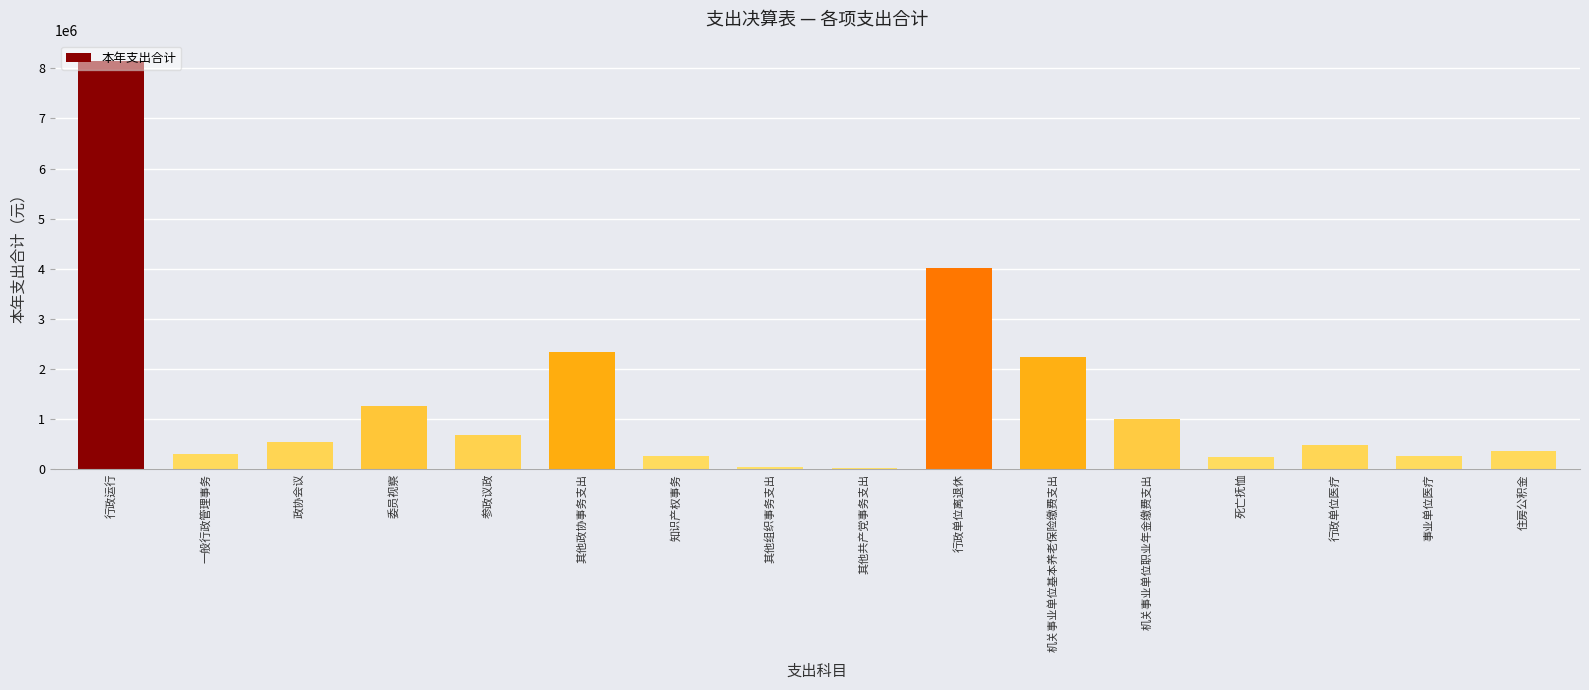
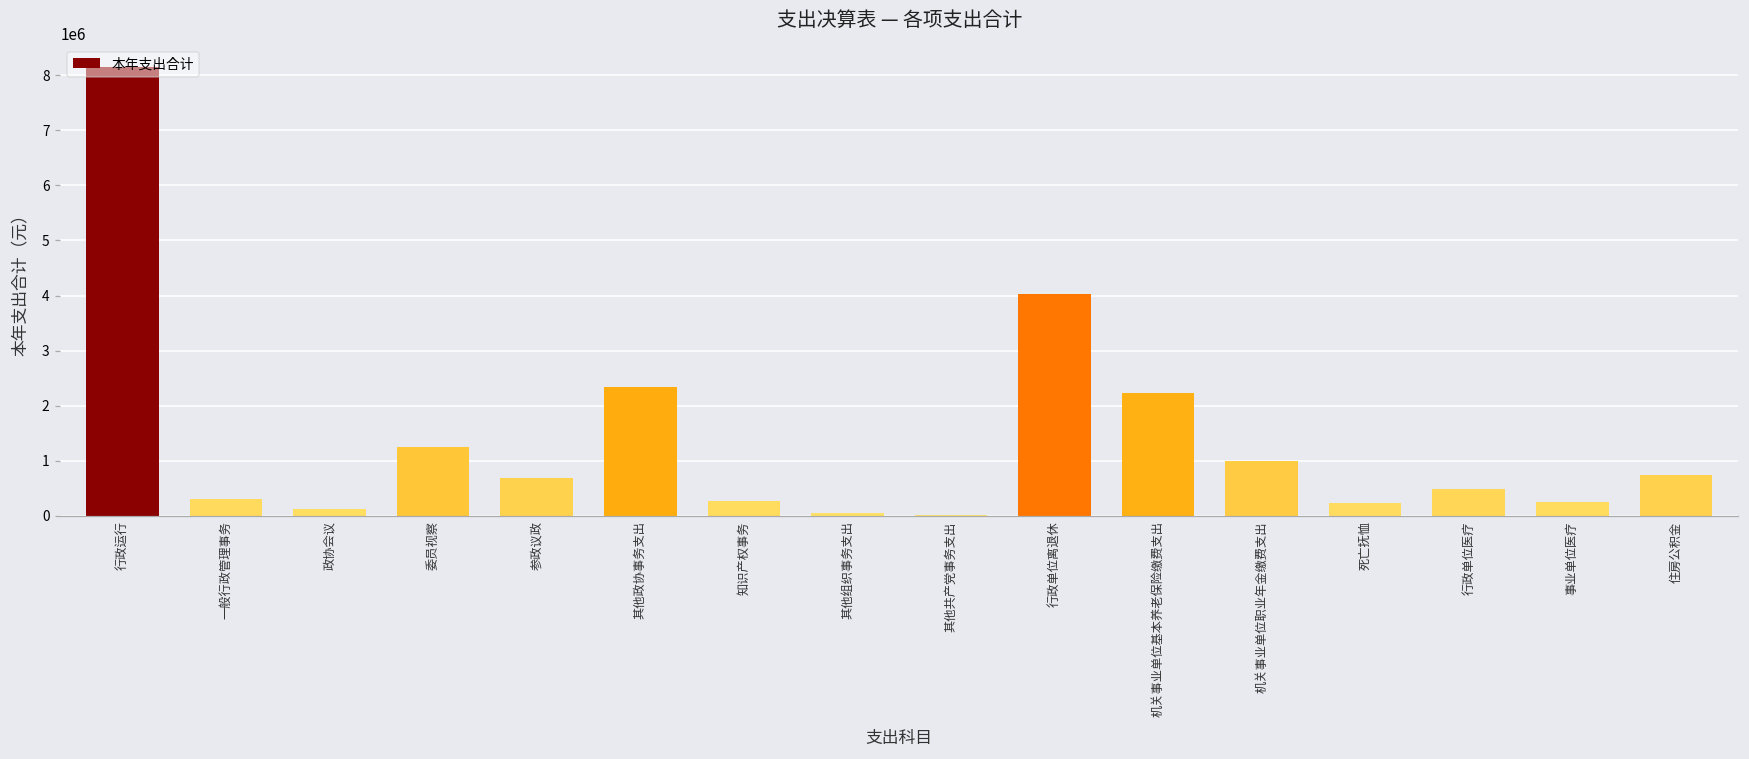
  {
    "一般行政管理事务": 300000,
-   "政协会议": 500000,
+   "政协会议": 100000,
    "委员视察": 1300000,
    "参政议政": 700000,
    "其他政协事务支出": 2300000,
    "知识产权事务": 300000,
    "行政单位离退休": 4000000,
    "机关事业单位基本养老保险缴费支出": 2200000,
    "机关事业单位职业年金缴费支出": 1000000,
    "死亡抚恤": 200000,
    "行政单位医疗": 500000,
    "事业单位医疗": 300000,
-   "住房公积金": 400000
+   "住房公积金": 800000
  }
